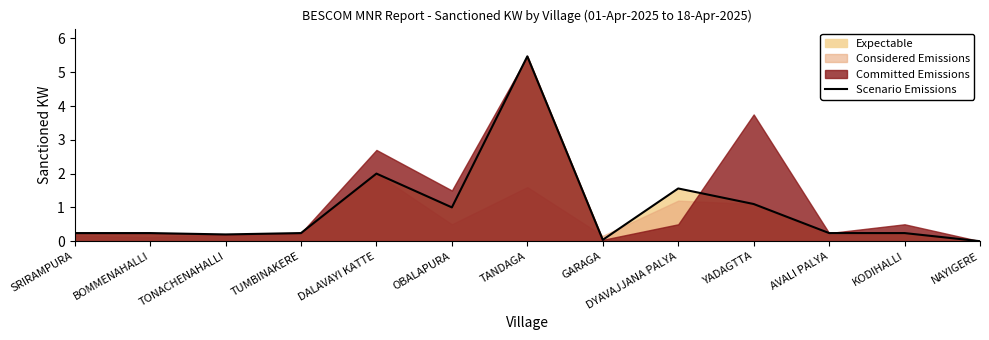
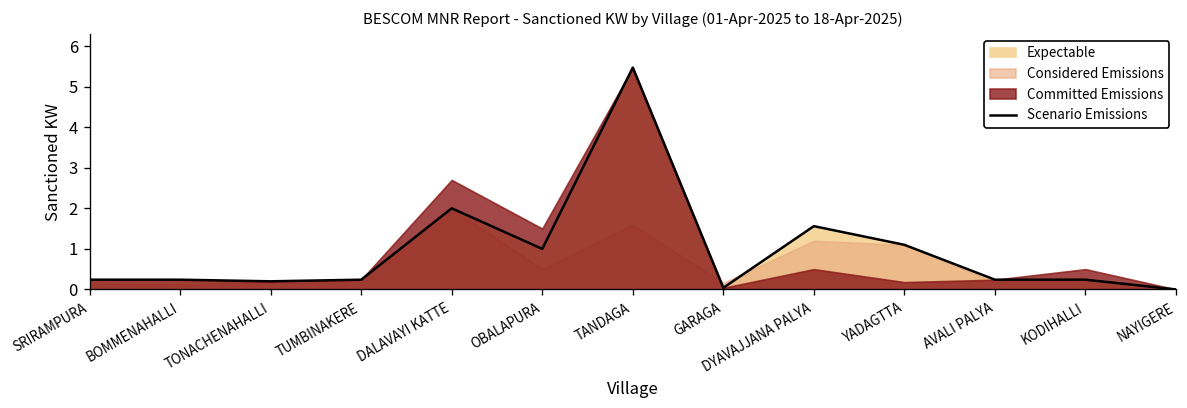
  {
    "Committed Emissions": {
      "DALAVAYI KATTE": 2.7,
      "OBALAPURA": 1.5,
      "DYAVAJJANA PALYA": 0.5,
-     "YADAGTTA": 3.8,
+     "YADAGTTA": 0.2,
      "KODIHALLI": 0.5
    }
  }
